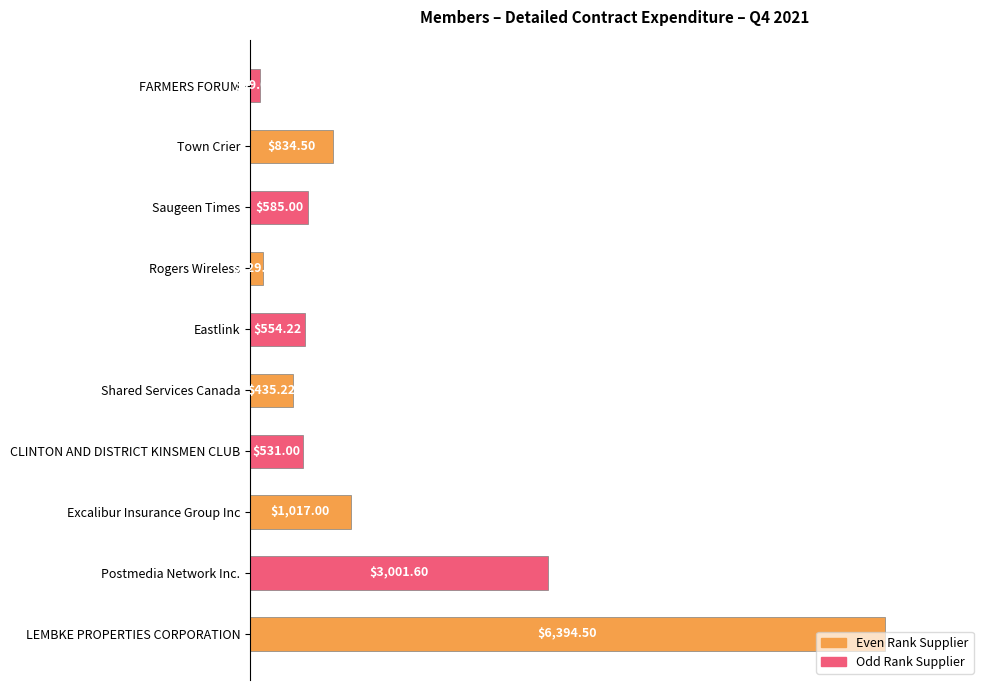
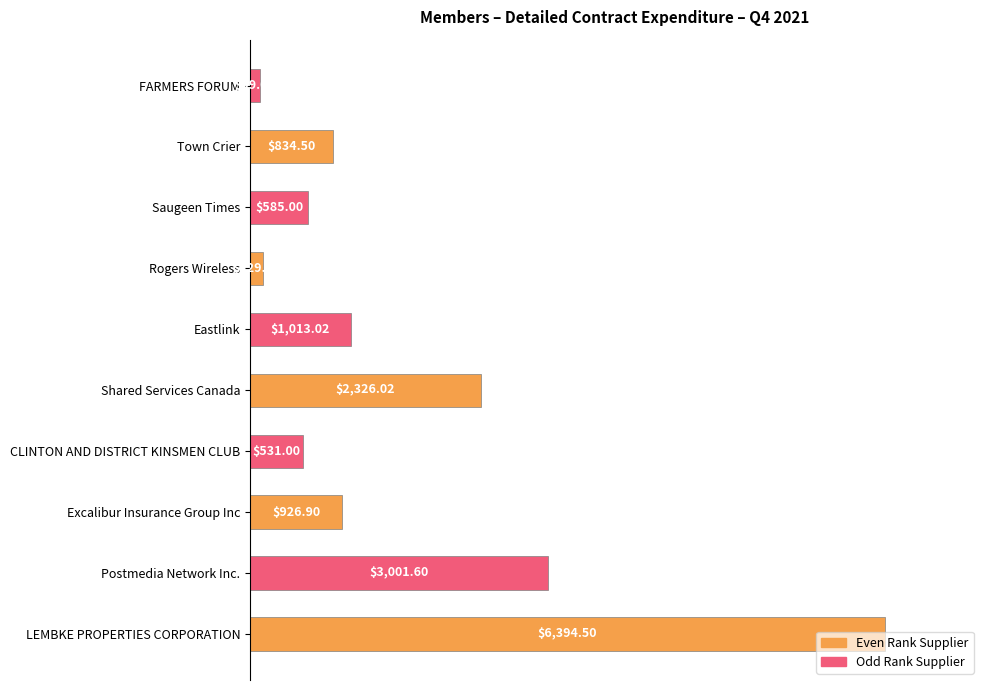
  {
-   "Eastlink": "$554.22",
-   "Shared Services Canada": "$435.22",
-   "Excalibur Insurance Group Inc": "$1,017.00"
+   "Eastlink": "$1,013.02",
+   "Shared Services Canada": "$2,326.02",
+   "Excalibur Insurance Group Inc": "$926.90"
  }
